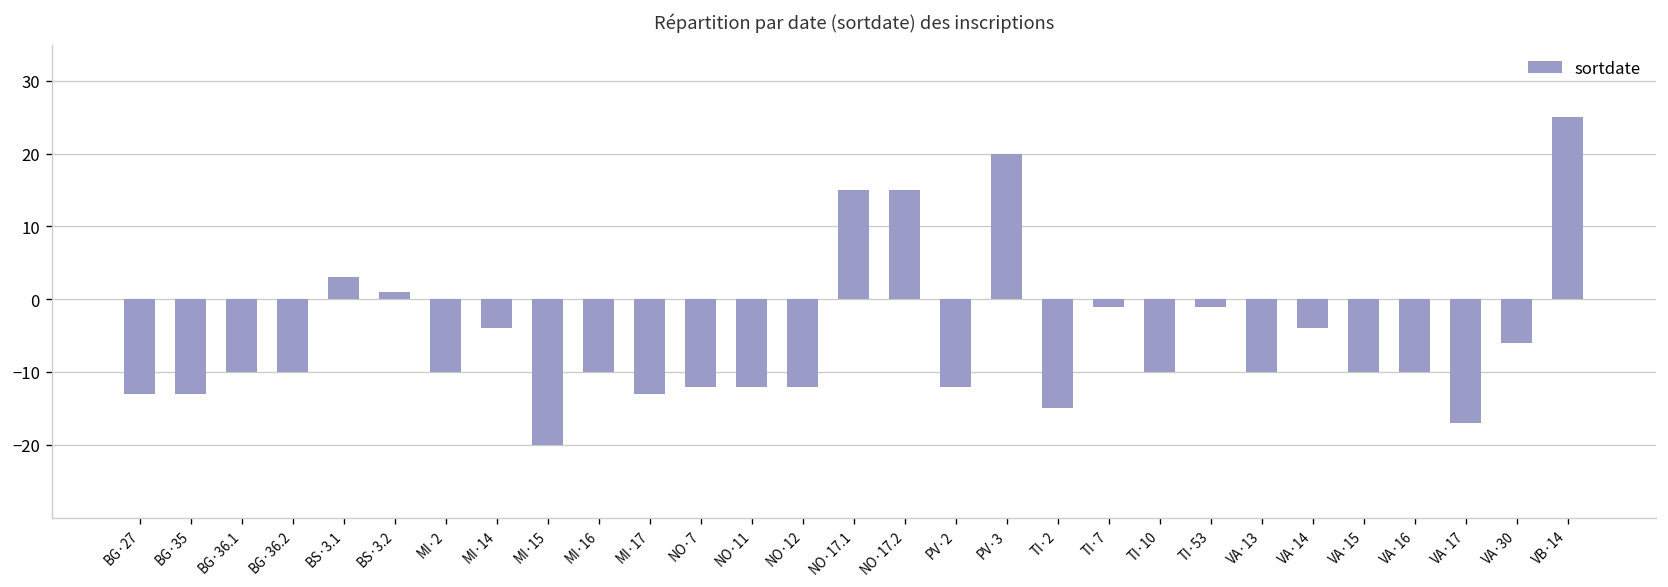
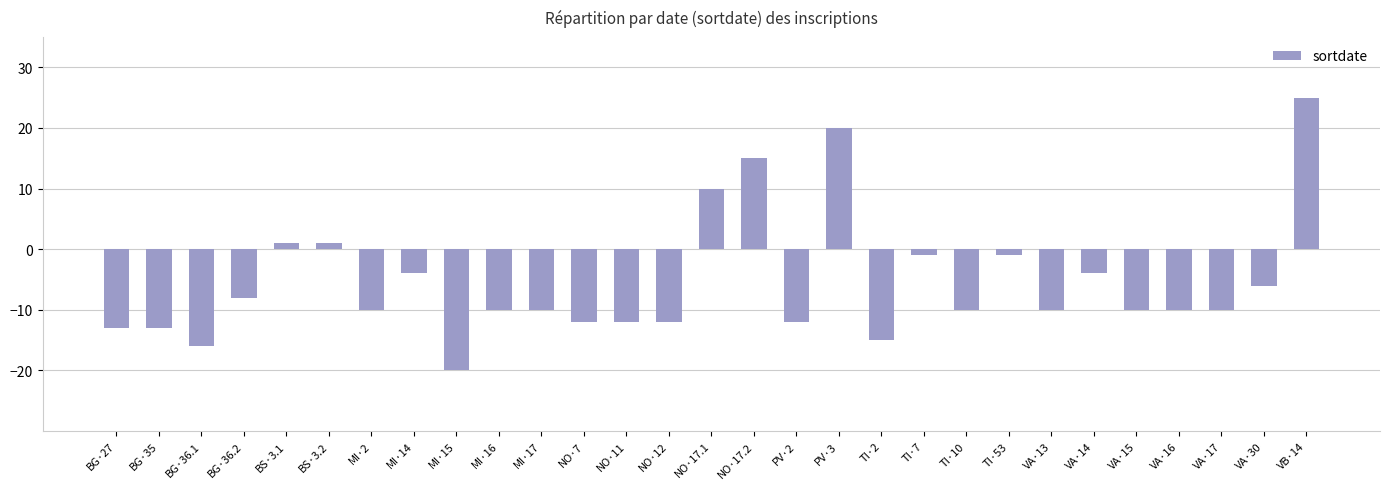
  {
    "BG·27": -13,
    "BG·35": -13,
-   "BG·36.1": -10,
-   "BG·36.2": -10,
-   "BS·3.1": 3,
+   "BG·36.1": -16,
+   "BG·36.2": -8,
+   "BS·3.1": 1,
    "BS·3.2": 1,
    "MI·2": -10,
    "MI·14": -4,
    "MI·15": -20,
    "MI·16": -10,
-   "MI·17": -13,
+   "MI·17": -10,
    "NO·7": -12,
    "NO·11": -12,
    "NO·12": -12,
-   "NO·17.1": 15,
+   "NO·17.1": 10,
    "NO·17.2": 15,
    "PV·2": -12,
    "PV·3": 20,
    "TI·2": -15,
    "TI·7": -1,
    "TI·10": -10,
    "TI·53": -1,
    "VA·13": -10,
    "VA·14": -4,
    "VA·15": -10,
    "VA·16": -10,
-   "VA·17": -17,
+   "VA·17": -10,
    "VA·30": -6,
    "VB·14": 25
  }
